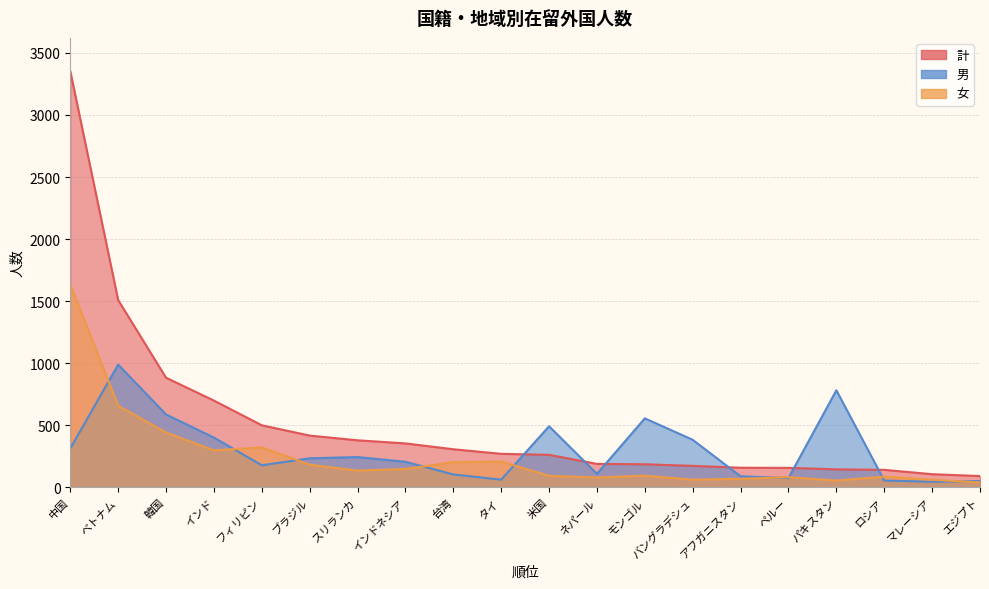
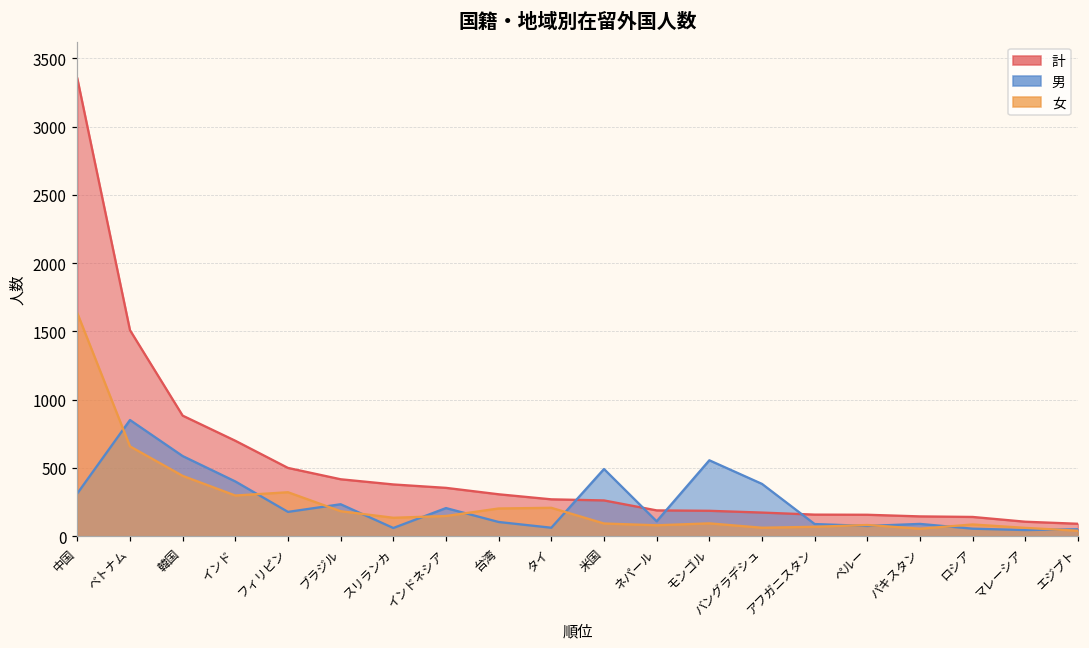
  {
    "男": {
      "中国": 310,
-     "ベトナム": 990,
+     "ベトナム": 850,
      "韓国": 590,
      "インド": 400,
      "フィリピン": 180,
      "ブラジル": 230,
-     "スリランカ": 240,
+     "スリランカ": 60,
      "インドネシア": 210,
      "台湾": 100,
      "タイ": 60,
      "米国": 490,
      "ネパール": 110,
      "モンゴル": 560,
      "バングラデシュ": 380,
-     "パキスタン": 780,
+     "パキスタン": 90,
      "ロシア": 60
    }
  }
